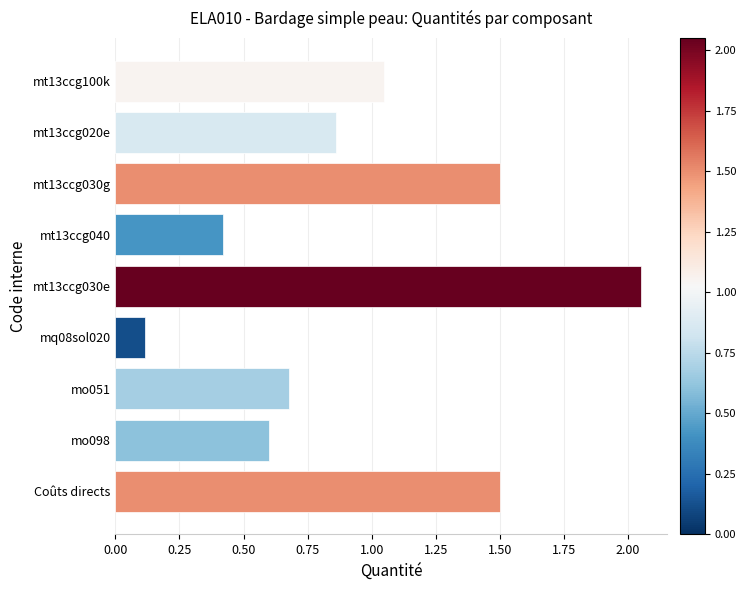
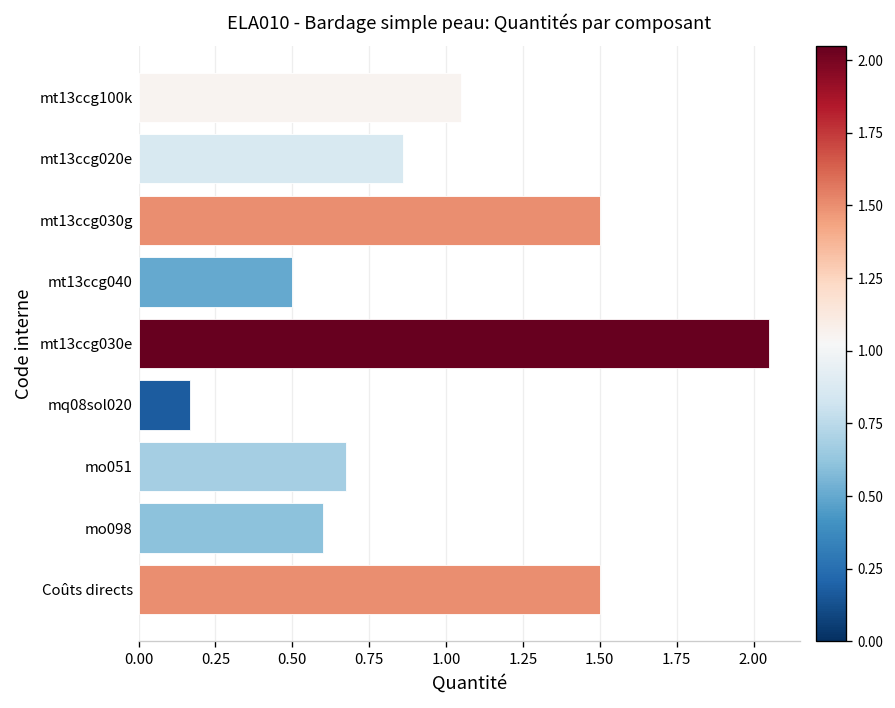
  {
    "mt13ccg100k": 1.05,
    "mt13ccg020e": 0.86,
    "mt13ccg030g": 1.50,
-   "mt13ccg040": 0.42,
+   "mt13ccg040": 0.50,
    "mt13ccg030e": 2.05,
-   "mq08sol020": 0.12,
+   "mq08sol020": 0.17,
    "mo051": 0.68,
    "mo098": 0.60,
    "Coûts directs": 1.50
  }
